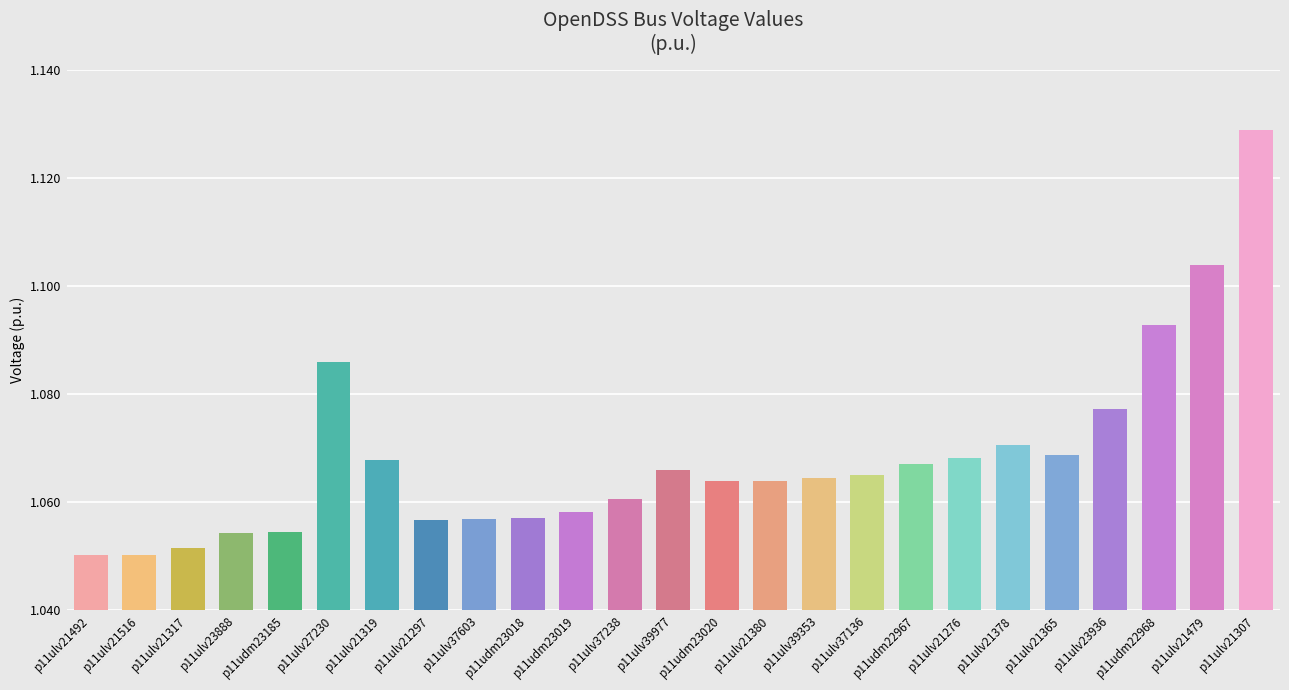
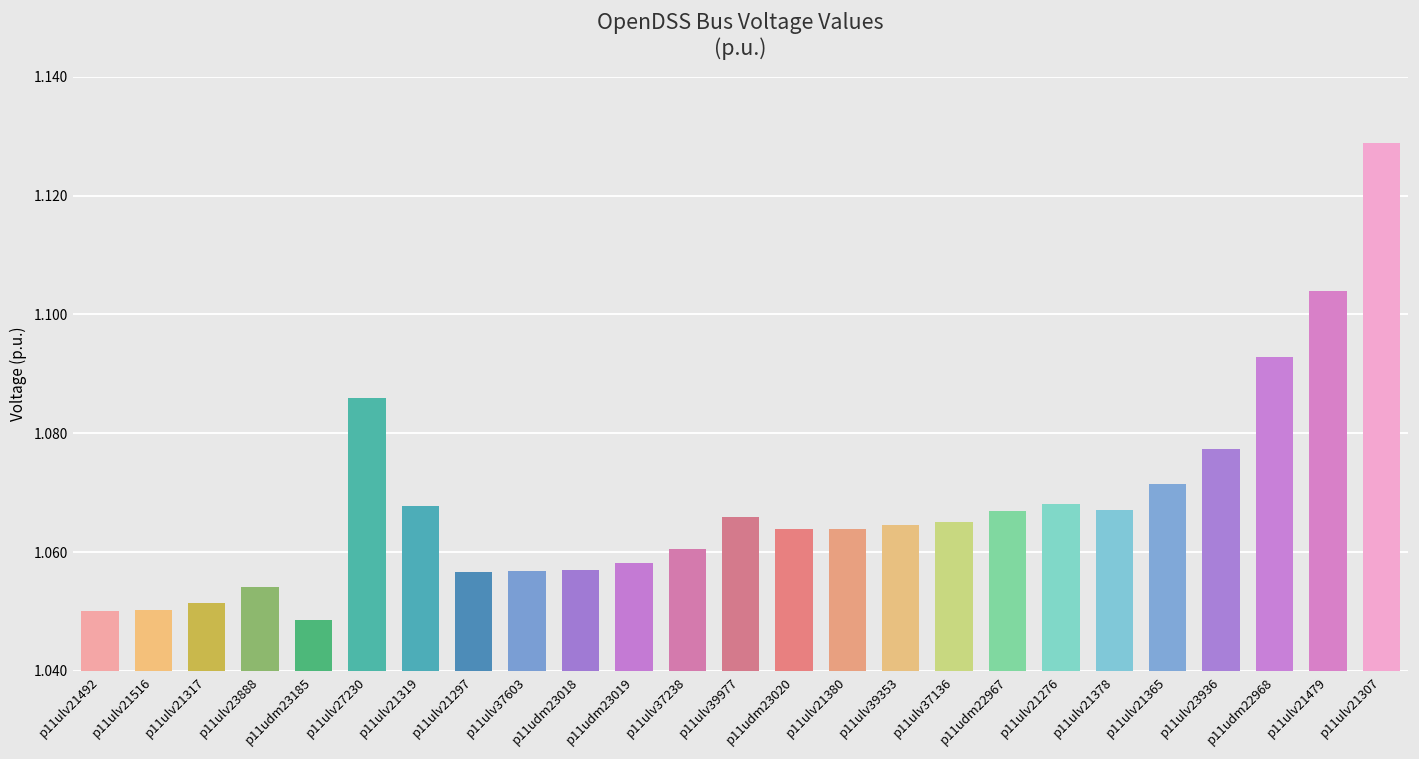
  {
    "p11ulv21492": 1.050,
    "p11ulv21516": 1.050,
    "p11ulv21317": 1.051,
    "p11ulv23888": 1.054,
-   "p11udm23185": 1.054,
+   "p11udm23185": 1.049,
    "p11ulv27230": 1.086,
    "p11ulv21319": 1.068,
    "p11ulv21297": 1.057,
    "p11ulv37603": 1.057,
    "p11udm23018": 1.057,
    "p11udm23019": 1.058,
    "p11ulv37238": 1.060,
    "p11ulv39977": 1.066,
    "p11udm23020": 1.064,
    "p11ulv21380": 1.064,
    "p11ulv39353": 1.064,
    "p11ulv37136": 1.065,
    "p11udm22967": 1.067,
    "p11ulv21276": 1.068,
-   "p11ulv21378": 1.071,
-   "p11ulv21365": 1.069,
+   "p11ulv21378": 1.067,
+   "p11ulv21365": 1.071,
    "p11ulv23936": 1.077,
    "p11udm22968": 1.093,
    "p11ulv21479": 1.104,
    "p11ulv21307": 1.129
  }
